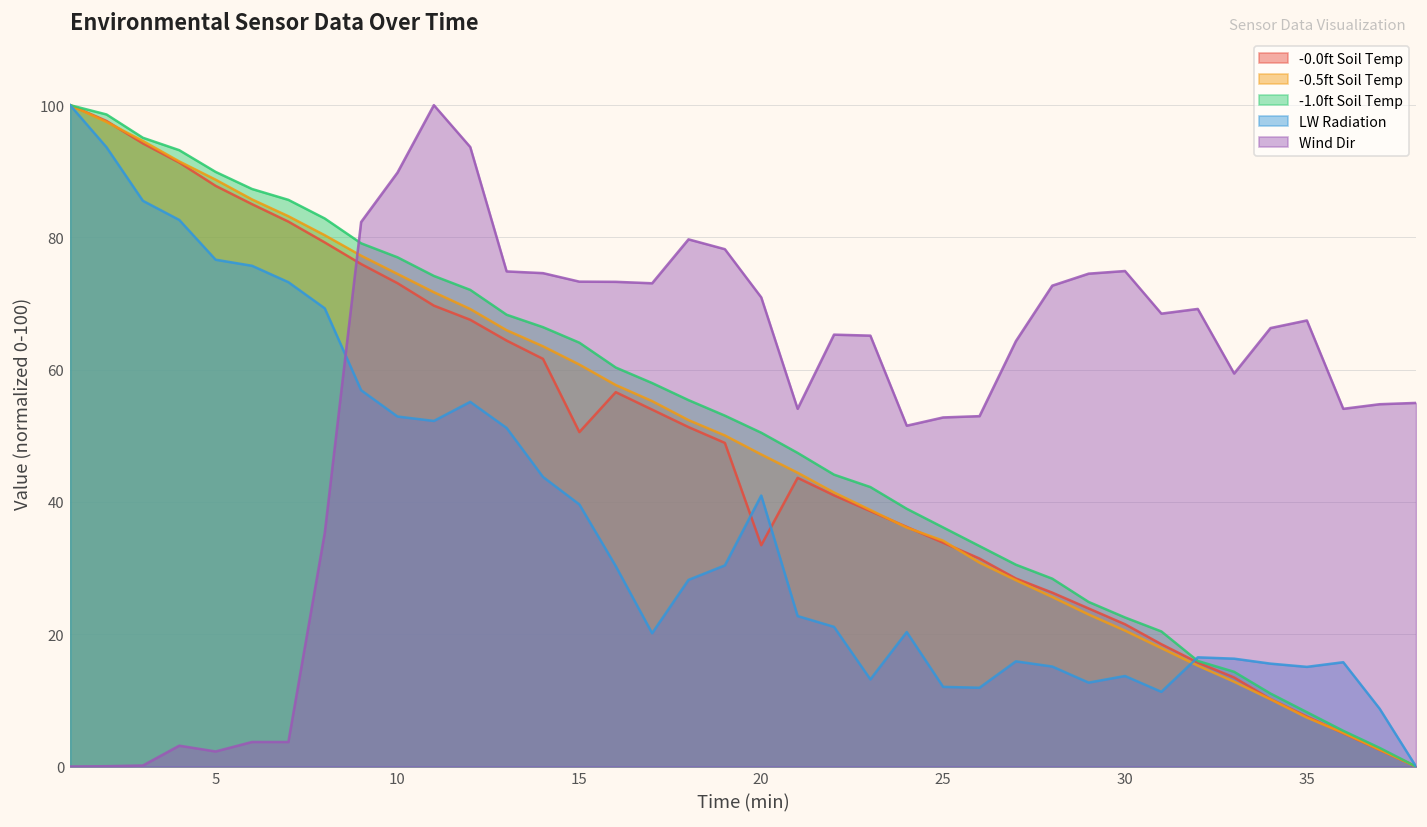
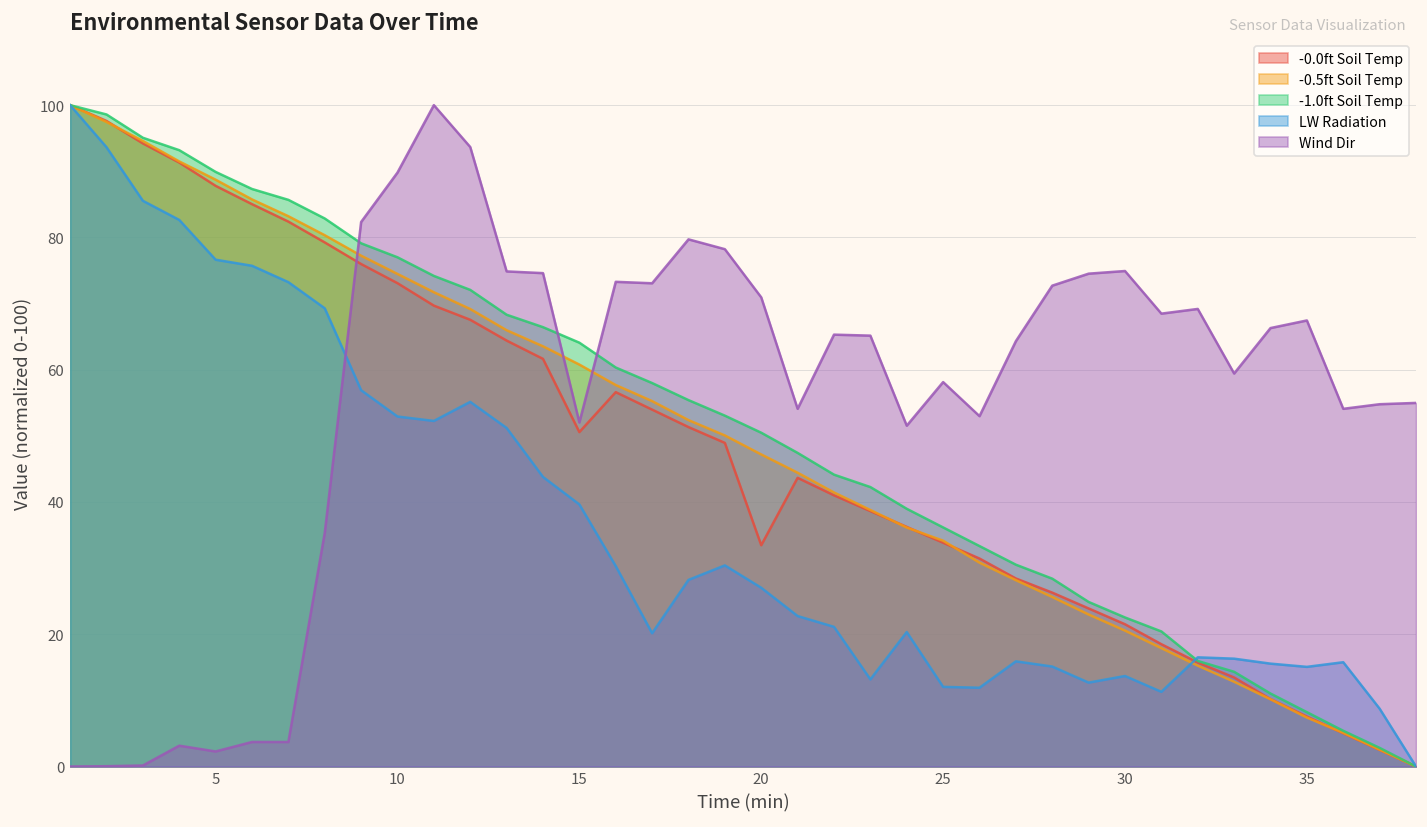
  {
    "-0.0ft Soil Temp": {
      "5": 88,
      "10": 73,
      "15": 51,
      "20": 33,
      "30": 22
    },
    "-0.5ft Soil Temp": {
      "5": 89,
      "10": 74,
      "15": 61,
      "20": 47,
      "30": 21
    },
    "-1.0ft Soil Temp": {
      "5": 90,
      "10": 77,
      "15": 64,
      "20": 50,
      "25": 36,
      "30": 23,
      "35": 8
    },
    "LW Radiation": {
      "5": 77,
      "10": 53,
      "15": 40,
-     "20": 41,
+     "20": 27,
      "25": 12,
      "30": 14,
      "35": 15
    },
    "Wind Dir": {
      "5": 2,
      "10": 90,
-     "15": 73,
+     "15": 52,
      "20": 71,
-     "25": 53,
+     "25": 58,
      "30": 75,
      "35": 67
    }
  }
